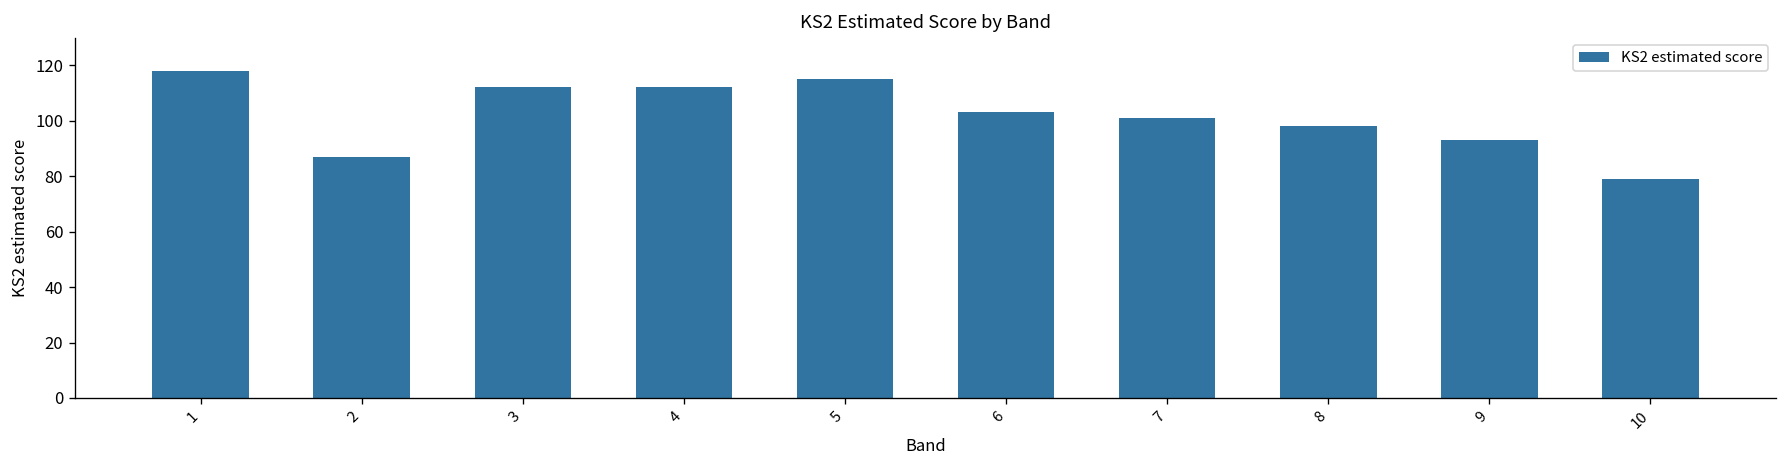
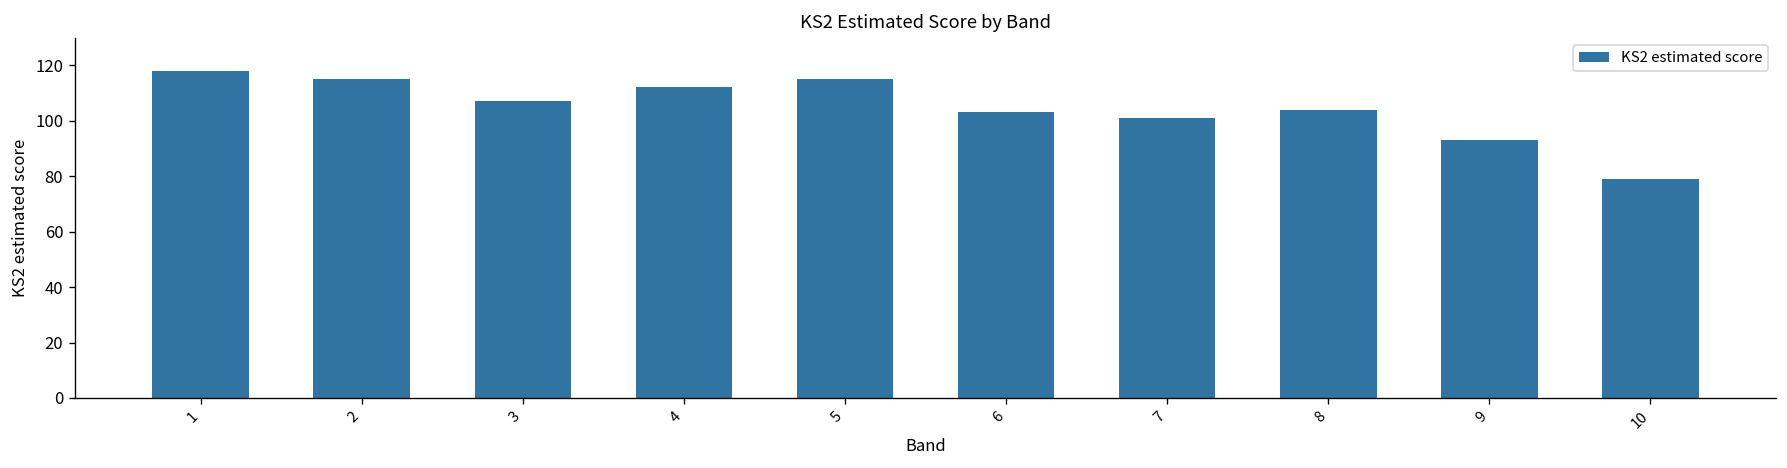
  {
    "1": 118,
-   "2": 87,
-   "3": 112,
+   "2": 115,
+   "3": 107,
    "4": 112,
    "5": 115,
    "6": 103,
    "7": 101,
-   "8": 98,
+   "8": 104,
    "9": 93,
    "10": 79
  }
